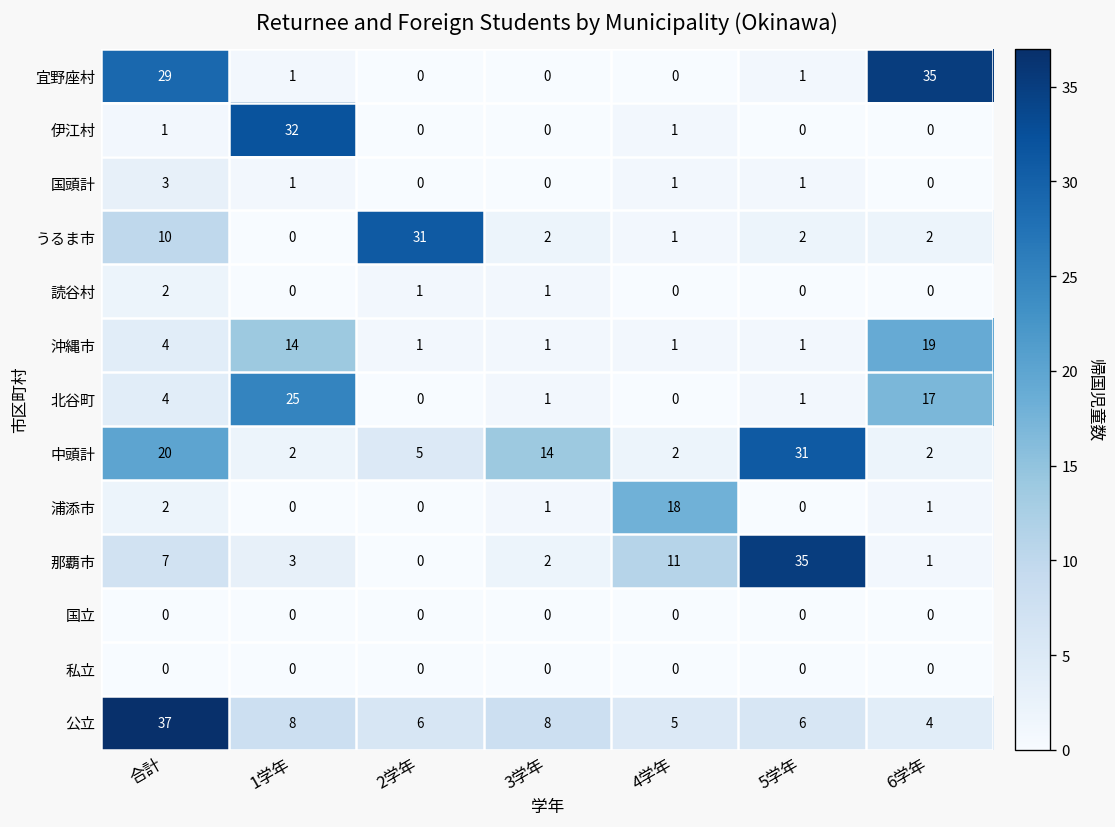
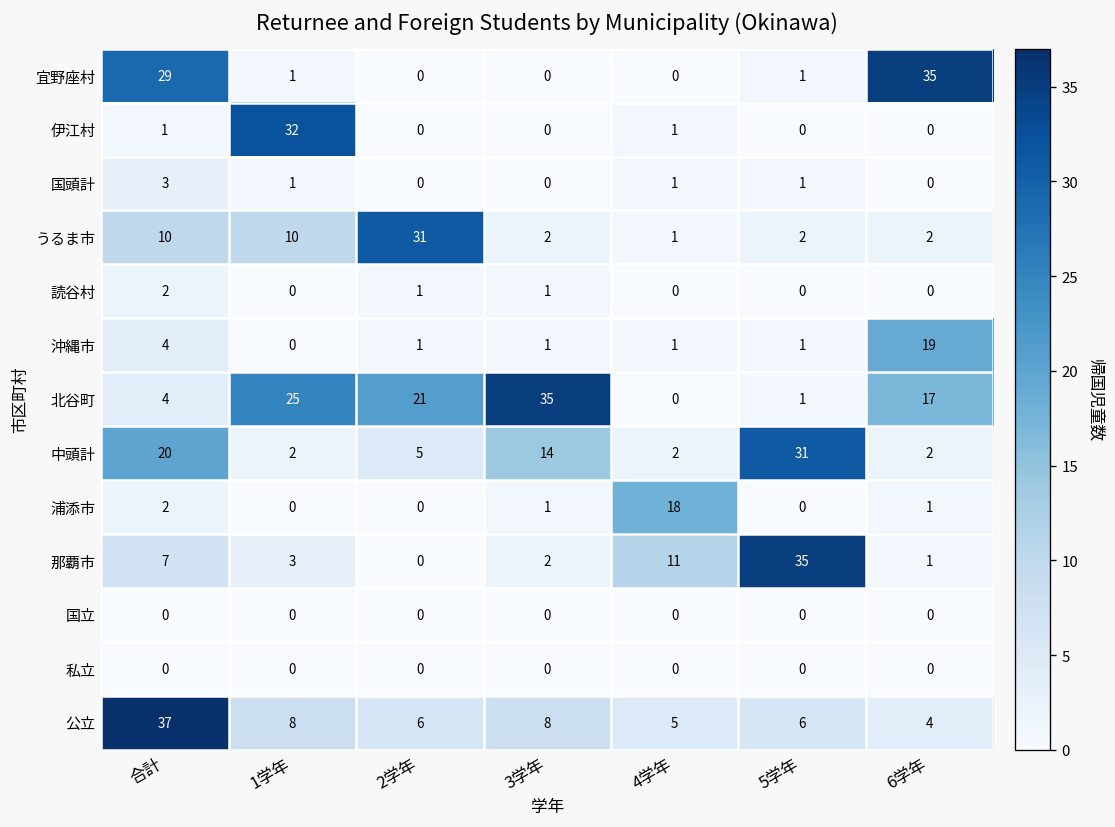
  {
    "宜野座村": {
      "合計": 29,
      "1学年": 1,
      "2学年": 0,
      "3学年": 0,
      "4学年": 0,
      "5学年": 1,
      "6学年": 35
    },
    "伊江村": {
      "合計": 1,
      "1学年": 32,
      "2学年": 0,
      "3学年": 0,
      "4学年": 1,
      "5学年": 0,
      "6学年": 0
    },
    "国頭計": {
      "合計": 3,
      "1学年": 1,
      "2学年": 0,
      "3学年": 0,
      "4学年": 1,
      "5学年": 1,
      "6学年": 0
    },
    "うるま市": {
      "合計": 10,
-     "1学年": 0,
+     "1学年": 10,
      "2学年": 31,
      "3学年": 2,
      "4学年": 1,
      "5学年": 2,
      "6学年": 2
    },
    "読谷村": {
      "合計": 2,
      "1学年": 0,
      "2学年": 1,
      "3学年": 1,
      "4学年": 0,
      "5学年": 0,
      "6学年": 0
    },
    "沖縄市": {
      "合計": 4,
-     "1学年": 14,
+     "1学年": 0,
      "2学年": 1,
      "3学年": 1,
      "4学年": 1,
      "5学年": 1,
      "6学年": 19
    },
    "北谷町": {
      "合計": 4,
      "1学年": 25,
-     "2学年": 0,
-     "3学年": 1,
+     "2学年": 21,
+     "3学年": 35,
      "4学年": 0,
      "5学年": 1,
      "6学年": 17
    },
    "中頭計": {
      "合計": 20,
      "1学年": 2,
      "2学年": 5,
      "3学年": 14,
      "4学年": 2,
      "5学年": 31,
      "6学年": 2
    },
    "浦添市": {
      "合計": 2,
      "1学年": 0,
      "2学年": 0,
      "3学年": 1,
      "4学年": 18,
      "5学年": 0,
      "6学年": 1
    },
    "那覇市": {
      "合計": 7,
      "1学年": 3,
      "2学年": 0,
      "3学年": 2,
      "4学年": 11,
      "5学年": 35,
      "6学年": 1
    },
    "国立": {
      "合計": 0,
      "1学年": 0,
      "2学年": 0,
      "3学年": 0,
      "4学年": 0,
      "5学年": 0,
      "6学年": 0
    },
    "私立": {
      "合計": 0,
      "1学年": 0,
      "2学年": 0,
      "3学年": 0,
      "4学年": 0,
      "5学年": 0,
      "6学年": 0
    },
    "公立": {
      "合計": 37,
      "1学年": 8,
      "2学年": 6,
      "3学年": 8,
      "4学年": 5,
      "5学年": 6,
      "6学年": 4
    }
  }
